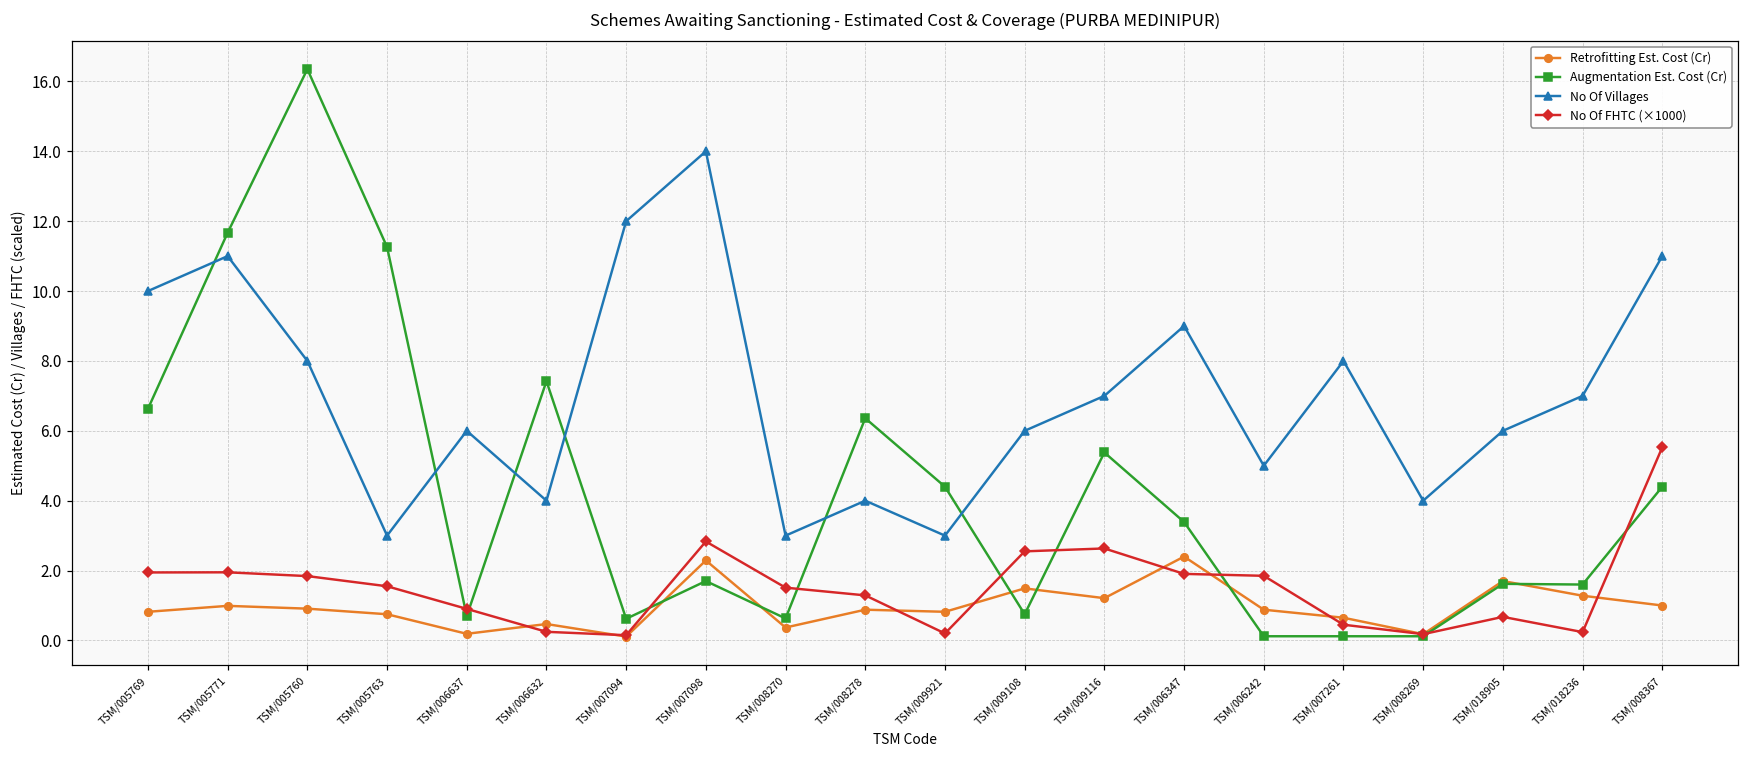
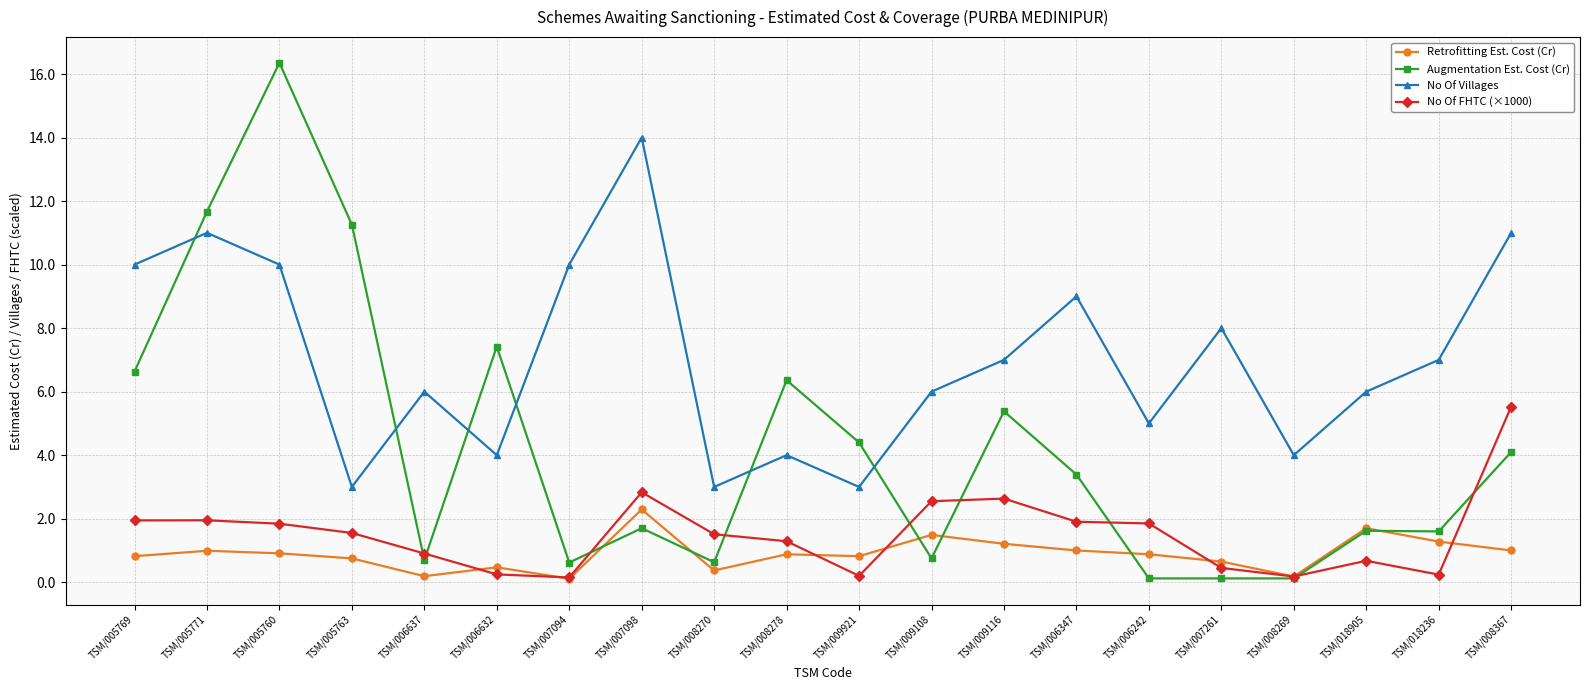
  {
    "Retrofitting Est. Cost (Cr)": {
      "TSM/005769": 0.8,
      "TSM/005771": 1.0,
      "TSM/005760": 0.9,
      "TSM/005763": 0.8,
      "TSM/006637": 0.2,
      "TSM/006632": 0.5,
      "TSM/007098": 2.3,
      "TSM/008270": 0.4,
      "TSM/008278": 0.9,
      "TSM/009921": 0.8,
      "TSM/009108": 1.5,
      "TSM/009116": 1.2,
-     "TSM/006347": 2.4,
+     "TSM/006347": 1.0,
      "TSM/006242": 0.9,
      "TSM/007261": 0.7,
      "TSM/018905": 1.7,
      "TSM/018236": 1.3,
      "TSM/008367": 1.0
    },
    "Augmentation Est. Cost (Cr)": {
      "TSM/005769": 6.6,
      "TSM/005771": 11.7,
      "TSM/005760": 16.4,
      "TSM/005763": 11.3,
      "TSM/006637": 0.7,
      "TSM/006632": 7.4,
      "TSM/007094": 0.6,
      "TSM/007098": 1.7,
      "TSM/008270": 0.6,
      "TSM/008278": 6.4,
      "TSM/009921": 4.4,
      "TSM/009108": 0.8,
      "TSM/009116": 5.4,
      "TSM/006347": 3.4,
      "TSM/006242": 0.1,
      "TSM/007261": 0.1,
      "TSM/018905": 1.6,
      "TSM/018236": 1.6,
-     "TSM/008367": 4.4
+     "TSM/008367": 4.1
    },
    "No Of Villages": {
      "TSM/005769": 10,
      "TSM/005771": 11,
-     "TSM/005760": 8,
+     "TSM/005760": 10,
      "TSM/005763": 3,
      "TSM/006637": 6,
      "TSM/006632": 4,
-     "TSM/007094": 12,
+     "TSM/007094": 10,
      "TSM/007098": 14,
      "TSM/008270": 3,
      "TSM/008278": 4,
      "TSM/009921": 3,
      "TSM/009108": 6,
      "TSM/009116": 7,
      "TSM/006347": 9,
      "TSM/006242": 5,
      "TSM/007261": 8,
      "TSM/008269": 4,
      "TSM/018905": 6,
      "TSM/018236": 7,
      "TSM/008367": 11
    },
    "No Of FHTC (×1000)": {
      "TSM/005769": 1.9,
      "TSM/005771": 2.0,
      "TSM/005760": 1.8,
      "TSM/005763": 1.6,
      "TSM/006637": 0.9,
      "TSM/006632": 0.2,
      "TSM/007098": 2.8,
      "TSM/008270": 1.5,
      "TSM/008278": 1.3,
      "TSM/009921": 0.2,
      "TSM/009108": 2.6,
      "TSM/009116": 2.6,
      "TSM/006347": 1.9,
      "TSM/006242": 1.9,
      "TSM/007261": 0.5,
      "TSM/018905": 0.7,
      "TSM/018236": 0.2,
      "TSM/008367": 5.5
    }
  }
